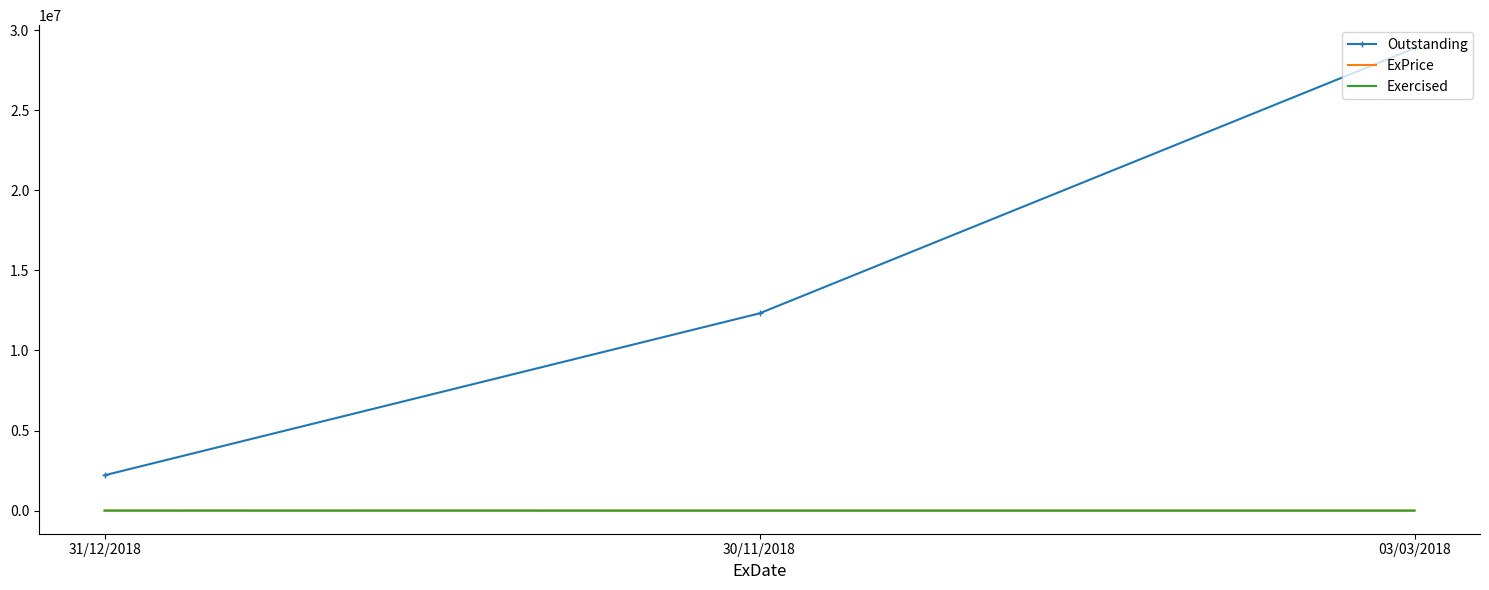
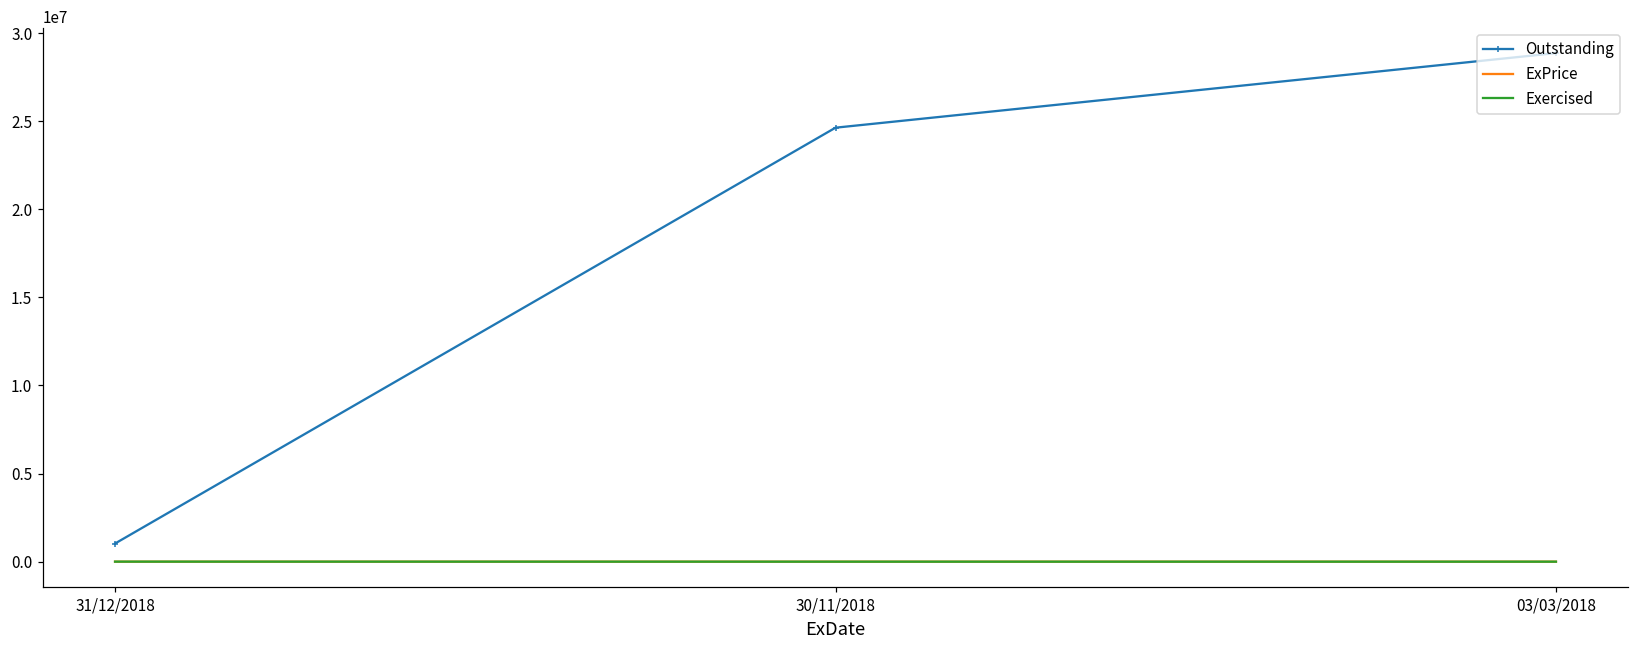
  {
    "Outstanding": {
-     "31/12/2018": 2200000,
-     "30/11/2018": 12300000
+     "31/12/2018": 1000000,
+     "30/11/2018": 24600000
    },
    "Exercised": {
      "31/12/2018": 0,
      "30/11/2018": 0,
      "03/03/2018": 0
    }
  }
